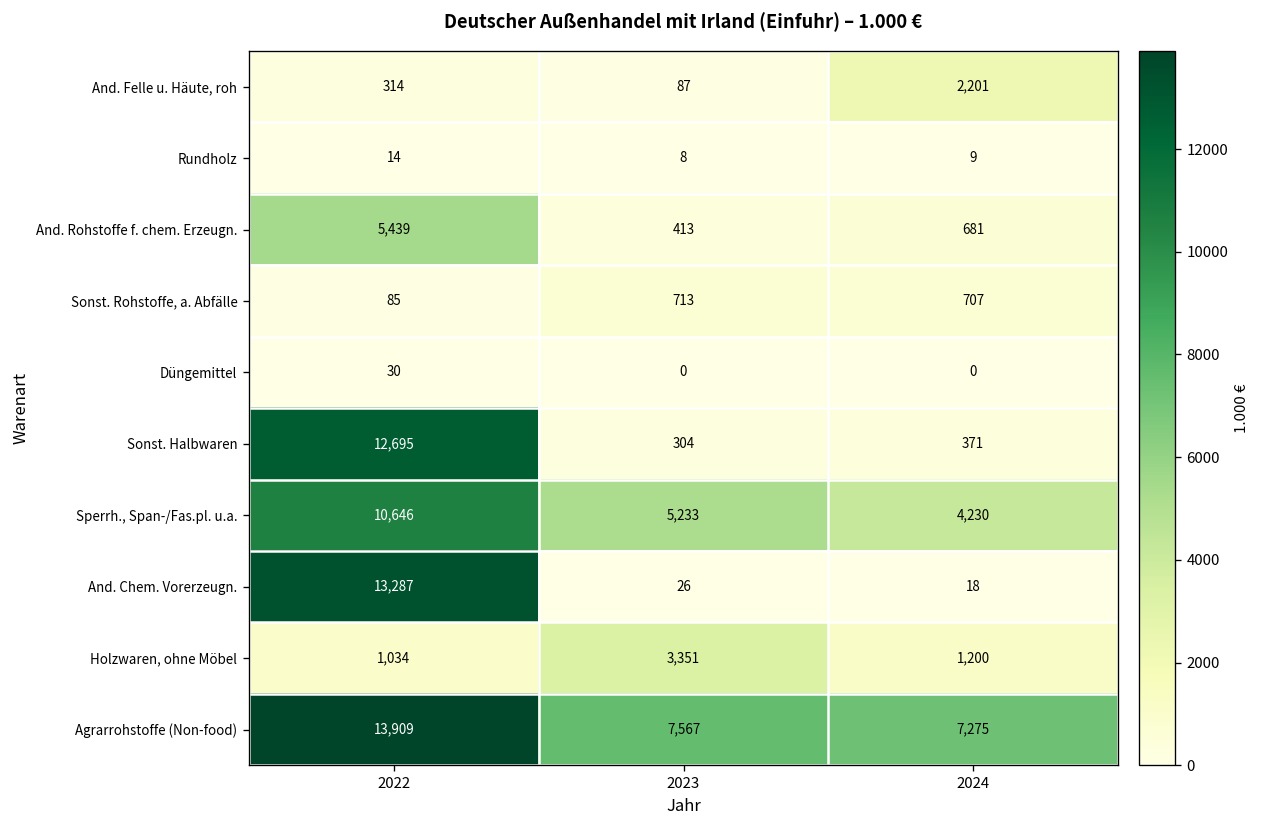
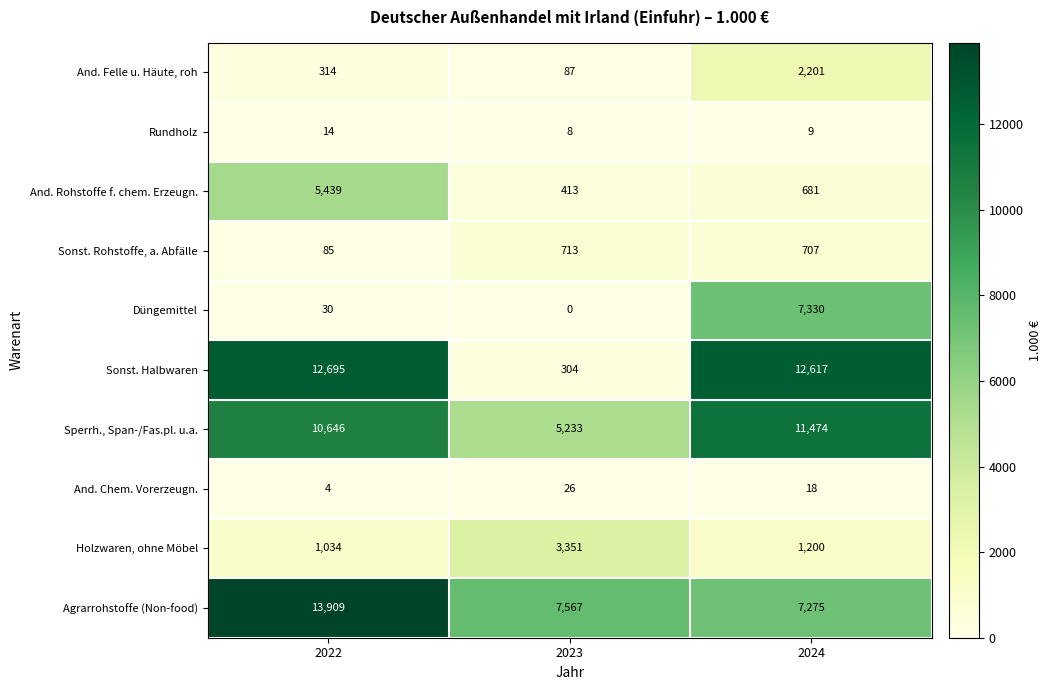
  {
    "And. Felle u. Häute, roh": {
      "2022": "314",
      "2023": "87",
      "2024": "2,201"
    },
    "Rundholz": {
      "2022": "14",
      "2023": "8",
      "2024": "9"
    },
    "And. Rohstoffe f. chem. Erzeugn.": {
      "2022": "5,439",
      "2023": "413",
      "2024": "681"
    },
    "Sonst. Rohstoffe, a. Abfälle": {
      "2022": "85",
      "2023": "713",
      "2024": "707"
    },
    "Düngemittel": {
      "2022": "30",
      "2023": "0",
-     "2024": "0"
+     "2024": "7,330"
    },
    "Sonst. Halbwaren": {
      "2022": "12,695",
      "2023": "304",
-     "2024": "371"
+     "2024": "12,617"
    },
    "Sperrh., Span-/Fas.pl. u.a.": {
      "2022": "10,646",
      "2023": "5,233",
-     "2024": "4,230"
+     "2024": "11,474"
    },
    "And. Chem. Vorerzeugn.": {
-     "2022": "13,287",
+     "2022": "4",
      "2023": "26",
      "2024": "18"
    },
    "Holzwaren, ohne Möbel": {
      "2022": "1,034",
      "2023": "3,351",
      "2024": "1,200"
    },
    "Agrarrohstoffe (Non-food)": {
      "2022": "13,909",
      "2023": "7,567",
      "2024": "7,275"
    }
  }
